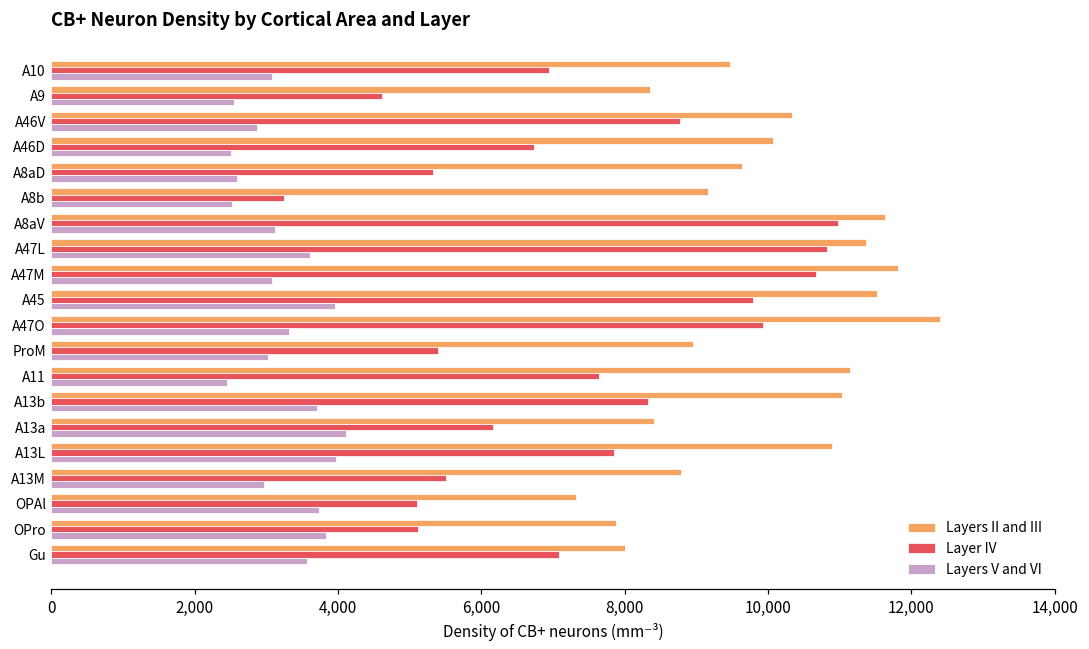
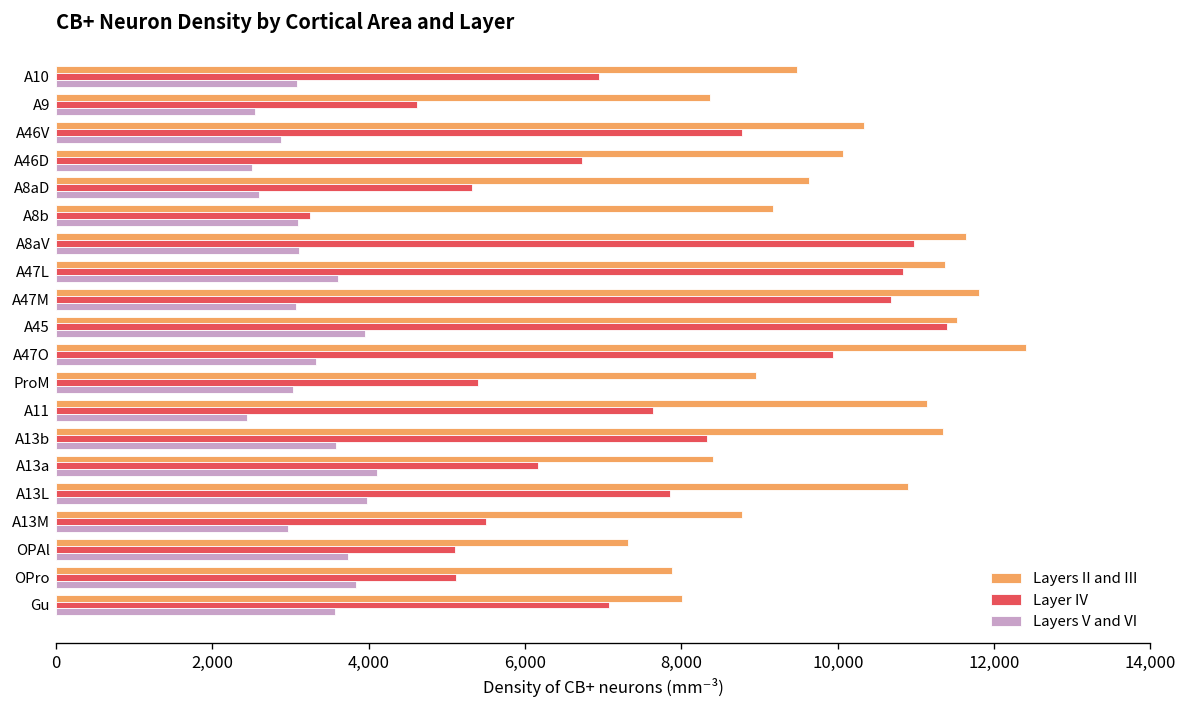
  {
    "Layers II and III": {
      "A10": "9,500",
      "A9": "8,400",
      "A46V": "10,300",
      "A46D": "10,100",
      "A8aD": "9,600",
      "A8b": "9,200",
      "A8aV": "11,600",
      "A47L": "11,400",
      "A47M": "11,800",
      "A45": "11,500",
      "A47O": "12,400",
      "ProM": "8,900",
      "A11": "11,100",
-     "A13b": "11,000",
+     "A13b": "11,300",
      "A13a": "8,400",
      "A13L": "10,900",
      "A13M": "8,800",
      "OPAl": "7,300",
      "OPro": "7,900",
      "Gu": "8,000"
    },
    "Layer IV": {
      "A10": "6,900",
      "A9": "4,600",
      "A46V": "8,800",
      "A46D": "6,700",
      "A8aD": "5,300",
      "A8b": "3,200",
      "A8aV": "11,000",
      "A47L": "10,800",
      "A47M": "10,700",
-     "A45": "9,800",
+     "A45": "11,400",
      "A47O": "9,900",
      "ProM": "5,400",
      "A11": "7,600",
      "A13b": "8,300",
      "A13a": "6,200",
      "A13L": "7,900",
      "A13M": "5,500",
      "OPAl": "5,100",
      "OPro": "5,100",
      "Gu": "7,100"
    },
    "Layers V and VI": {
      "A10": "3,100",
      "A9": "2,500",
      "A46V": "2,900",
      "A46D": "2,500",
      "A8aD": "2,600",
-     "A8b": "2,500",
+     "A8b": "3,100",
      "A8aV": "3,100",
      "A47L": "3,600",
      "A47M": "3,100",
      "A45": "4,000",
      "A47O": "3,300",
      "ProM": "3,000",
      "A11": "2,400",
-     "A13b": "3,700",
+     "A13b": "3,600",
      "A13a": "4,100",
      "A13L": "4,000",
      "A13M": "3,000",
      "OPAl": "3,700",
      "OPro": "3,800",
      "Gu": "3,600"
    }
  }
